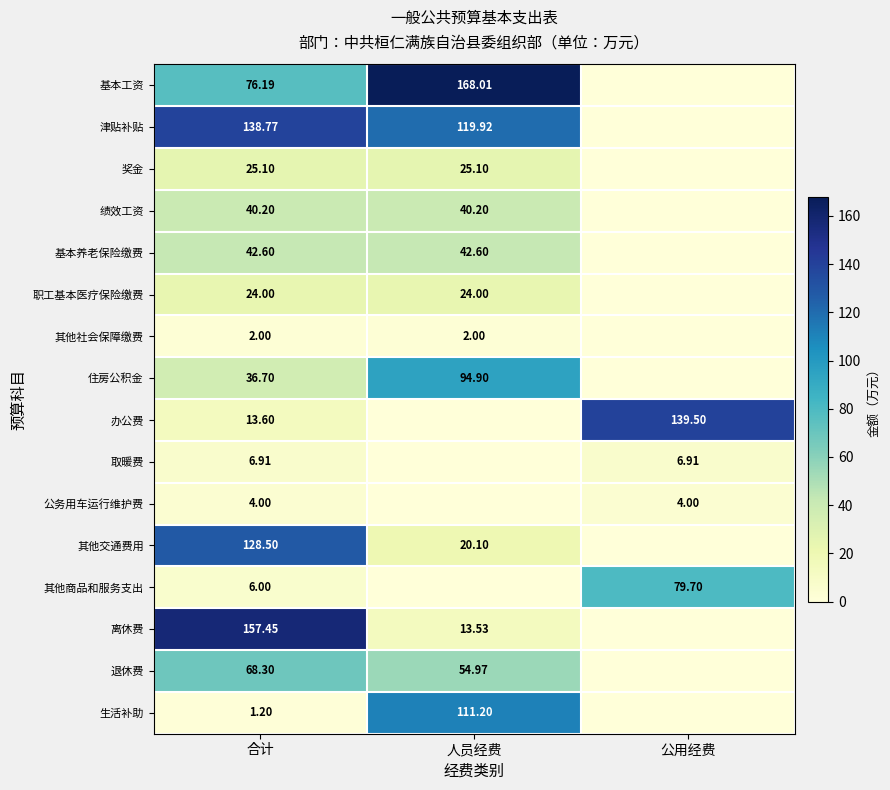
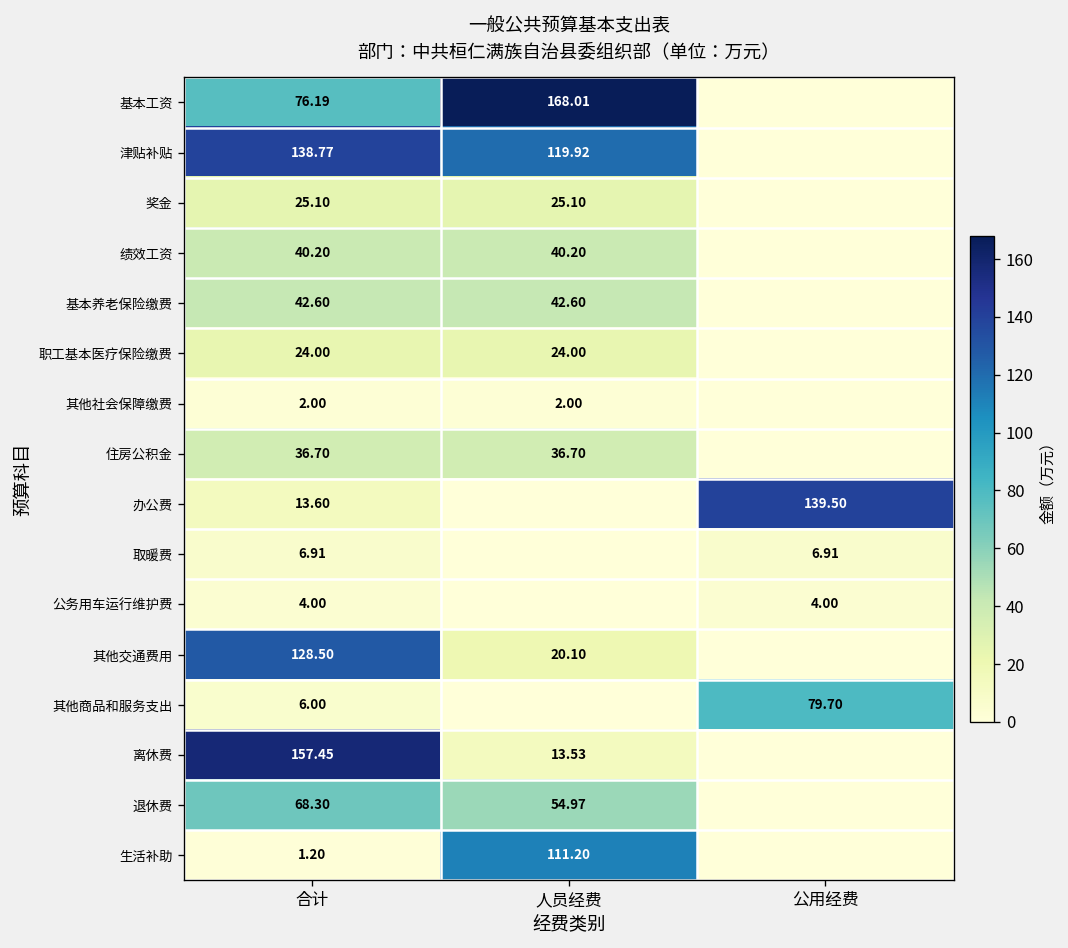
  {
    "基本工资": {
      "合计": 76.19,
      "人员经费": 168.01
    },
    "津贴补贴": {
      "合计": 138.77,
      "人员经费": 119.92
    },
    "奖金": {
      "合计": 25.10,
      "人员经费": 25.10
    },
    "绩效工资": {
      "合计": 40.20,
      "人员经费": 40.20
    },
    "基本养老保险缴费": {
      "合计": 42.60,
      "人员经费": 42.60
    },
    "职工基本医疗保险缴费": {
      "合计": 24.00,
      "人员经费": 24.00
    },
    "其他社会保障缴费": {
      "合计": 2.00,
      "人员经费": 2.00
    },
    "住房公积金": {
      "合计": 36.70,
-     "人员经费": 94.90
+     "人员经费": 36.70
    },
    "办公费": {
      "合计": 13.60,
      "公用经费": 139.50
    },
    "取暖费": {
      "合计": 6.91,
      "公用经费": 6.91
    },
    "公务用车运行维护费": {
      "合计": 4.00,
      "公用经费": 4.00
    },
    "其他交通费用": {
      "合计": 128.50,
      "人员经费": 20.10
    },
    "其他商品和服务支出": {
      "合计": 6.00,
      "公用经费": 79.70
    },
    "离休费": {
      "合计": 157.45,
      "人员经费": 13.53
    },
    "退休费": {
      "合计": 68.30,
      "人员经费": 54.97
    },
    "生活补助": {
      "合计": 1.20,
      "人员经费": 111.20
    }
  }
